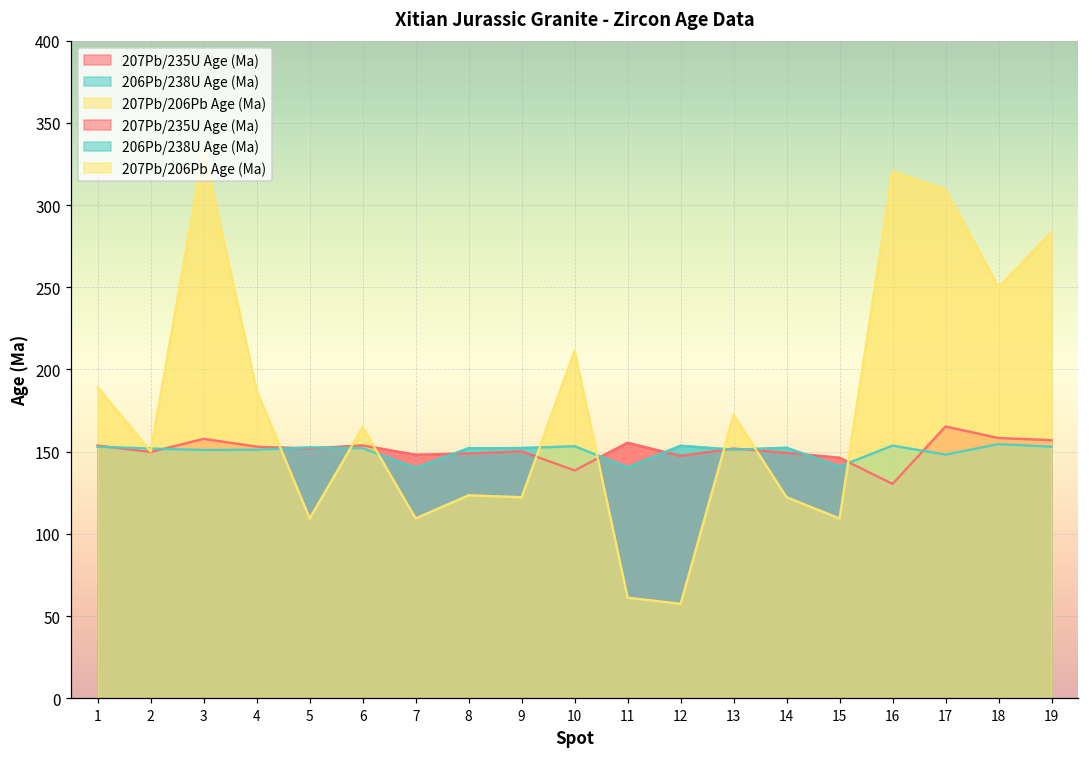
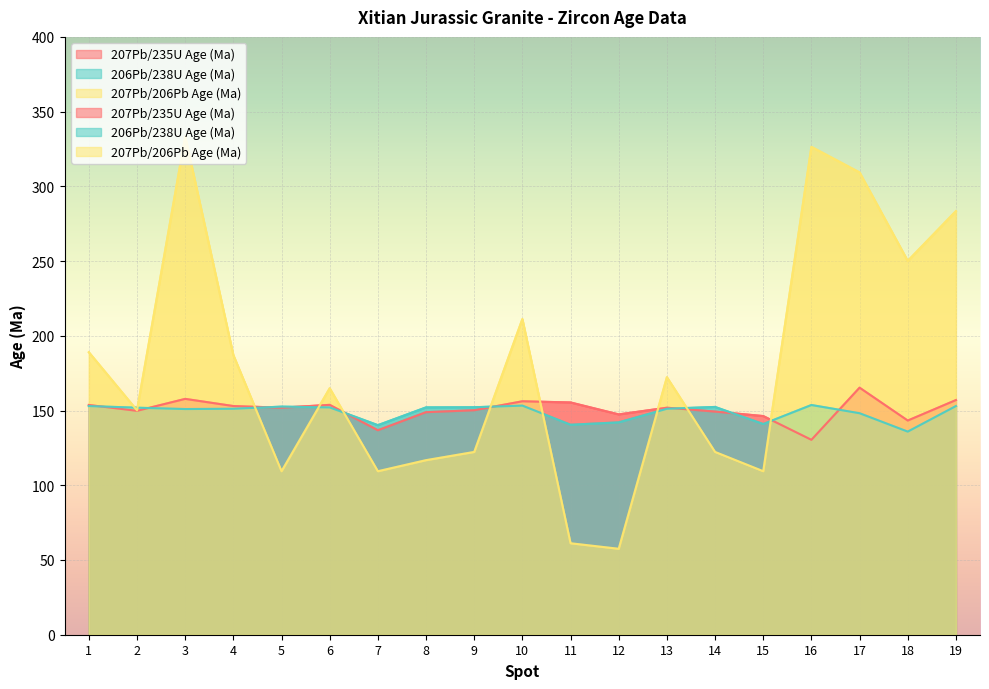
  {
    "207Pb/235U Age (Ma)": {
      "3": 158,
      "4": 153,
-     "7": 148,
+     "7": 137,
      "8": 149,
      "9": 150,
-     "10": 139,
+     "10": 156,
      "11": 155,
      "12": 147,
      "14": 149,
      "15": 146,
      "16": 130,
      "17": 165,
-     "18": 158,
+     "18": 143,
      "19": 157
    },
    "206Pb/238U Age (Ma)": {
      "2": 152,
      "3": 151,
      "4": 151,
      "7": 140,
      "8": 152,
      "9": 152,
      "10": 153,
      "11": 141,
-     "12": 154,
+     "12": 142,
      "14": 152,
      "15": 141,
      "16": 154,
      "17": 148,
-     "18": 155,
+     "18": 136,
      "19": 153
    },
    "207Pb/206Pb Age (Ma)": {
      "1": 189,
      "4": 187,
      "5": 109,
      "6": 165,
      "7": 109,
-     "8": 124,
+     "8": 117,
      "9": 122,
      "10": 211,
      "11": 61,
      "12": 58,
      "13": 172,
      "14": 122,
      "15": 109,
-     "16": 320,
+     "16": 326,
      "17": 309,
      "18": 250,
      "19": 283
    }
  }
